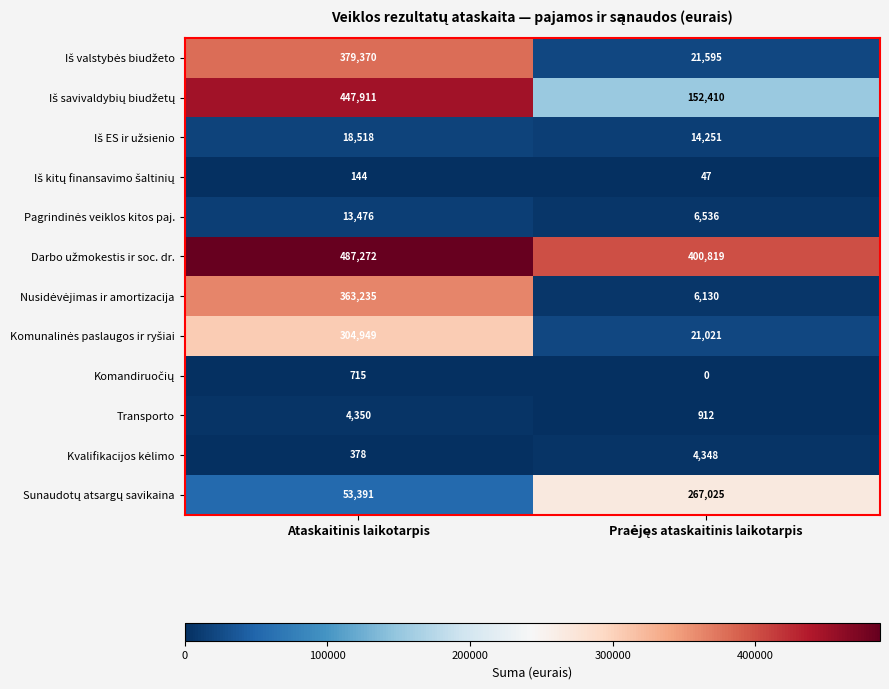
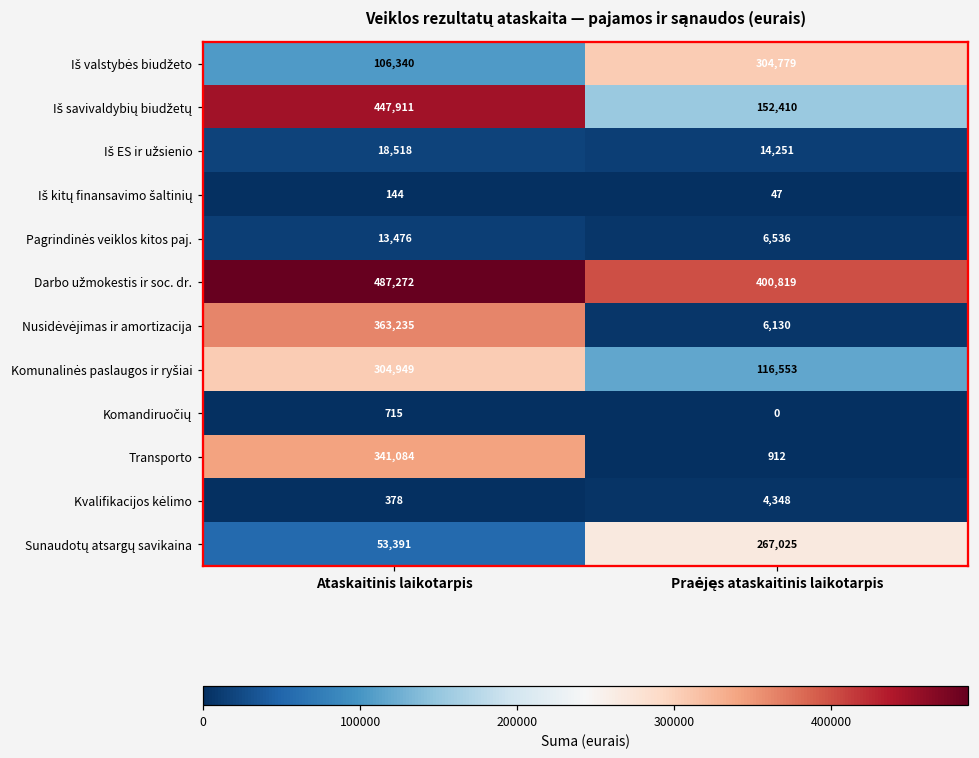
  {
    "Iš valstybės biudžeto": {
-     "Ataskaitinis laikotarpis": "379,370",
-     "Praėjęs ataskaitinis laikotarpis": "21,595"
+     "Ataskaitinis laikotarpis": "106,340",
+     "Praėjęs ataskaitinis laikotarpis": "304,779"
    },
    "Iš savivaldybių biudžetų": {
      "Ataskaitinis laikotarpis": "447,911",
      "Praėjęs ataskaitinis laikotarpis": "152,410"
    },
    "Iš ES ir užsienio": {
      "Ataskaitinis laikotarpis": "18,518",
      "Praėjęs ataskaitinis laikotarpis": "14,251"
    },
    "Iš kitų finansavimo šaltinių": {
      "Ataskaitinis laikotarpis": "144",
      "Praėjęs ataskaitinis laikotarpis": "47"
    },
    "Pagrindinės veiklos kitos paj.": {
      "Ataskaitinis laikotarpis": "13,476",
      "Praėjęs ataskaitinis laikotarpis": "6,536"
    },
    "Darbo užmokestis ir soc. dr.": {
      "Ataskaitinis laikotarpis": "487,272",
      "Praėjęs ataskaitinis laikotarpis": "400,819"
    },
    "Nusidėvėjimas ir amortizacija": {
      "Ataskaitinis laikotarpis": "363,235",
      "Praėjęs ataskaitinis laikotarpis": "6,130"
    },
    "Komunalinės paslaugos ir ryšiai": {
      "Ataskaitinis laikotarpis": "304,949",
-     "Praėjęs ataskaitinis laikotarpis": "21,021"
+     "Praėjęs ataskaitinis laikotarpis": "116,553"
    },
    "Komandiruočių": {
      "Ataskaitinis laikotarpis": "715",
      "Praėjęs ataskaitinis laikotarpis": "0"
    },
    "Transporto": {
-     "Ataskaitinis laikotarpis": "4,350",
+     "Ataskaitinis laikotarpis": "341,084",
      "Praėjęs ataskaitinis laikotarpis": "912"
    },
    "Kvalifikacijos kėlimo": {
      "Ataskaitinis laikotarpis": "378",
      "Praėjęs ataskaitinis laikotarpis": "4,348"
    },
    "Sunaudotų atsargų savikaina": {
      "Ataskaitinis laikotarpis": "53,391",
      "Praėjęs ataskaitinis laikotarpis": "267,025"
    }
  }
